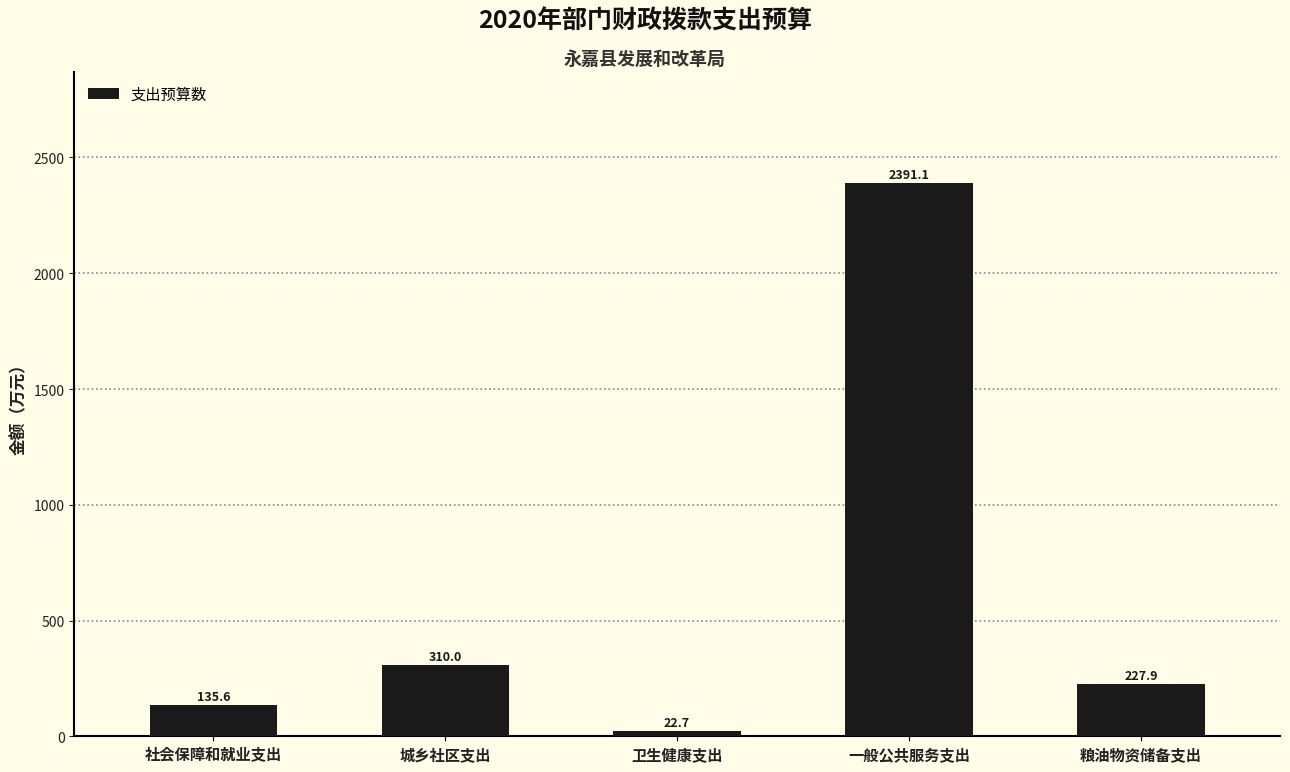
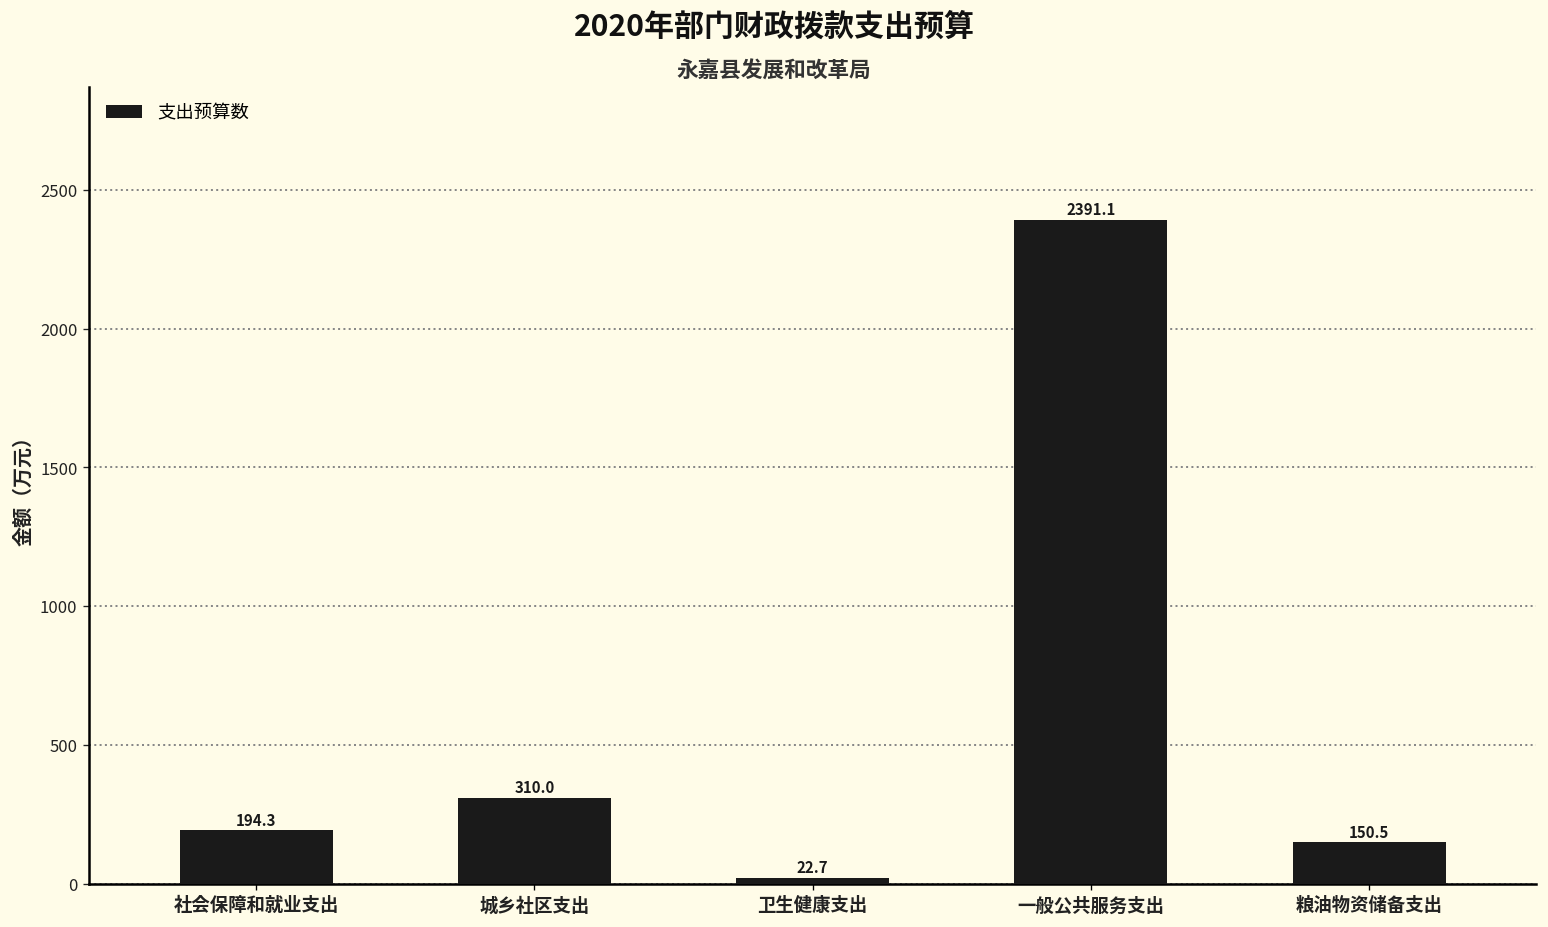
  {
-   "社会保障和就业支出": 135.6,
+   "社会保障和就业支出": 194.3,
    "城乡社区支出": 310.0,
    "卫生健康支出": 22.7,
    "一般公共服务支出": 2391.1,
-   "粮油物资储备支出": 227.9
+   "粮油物资储备支出": 150.5
  }
